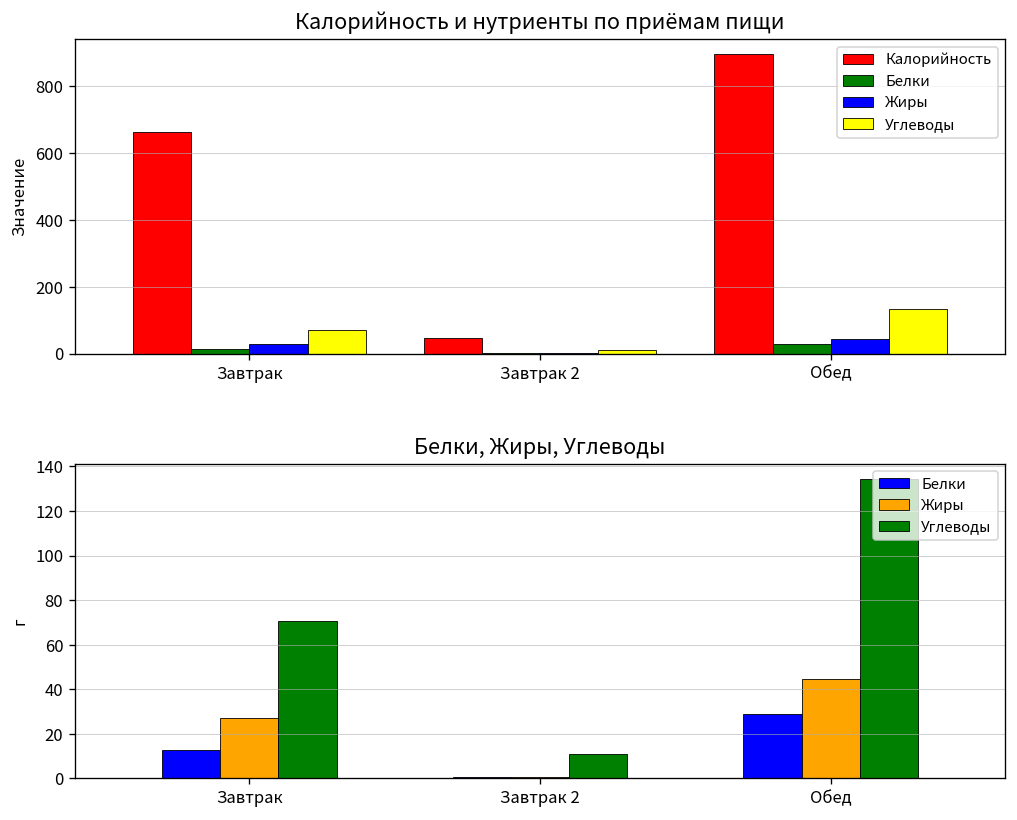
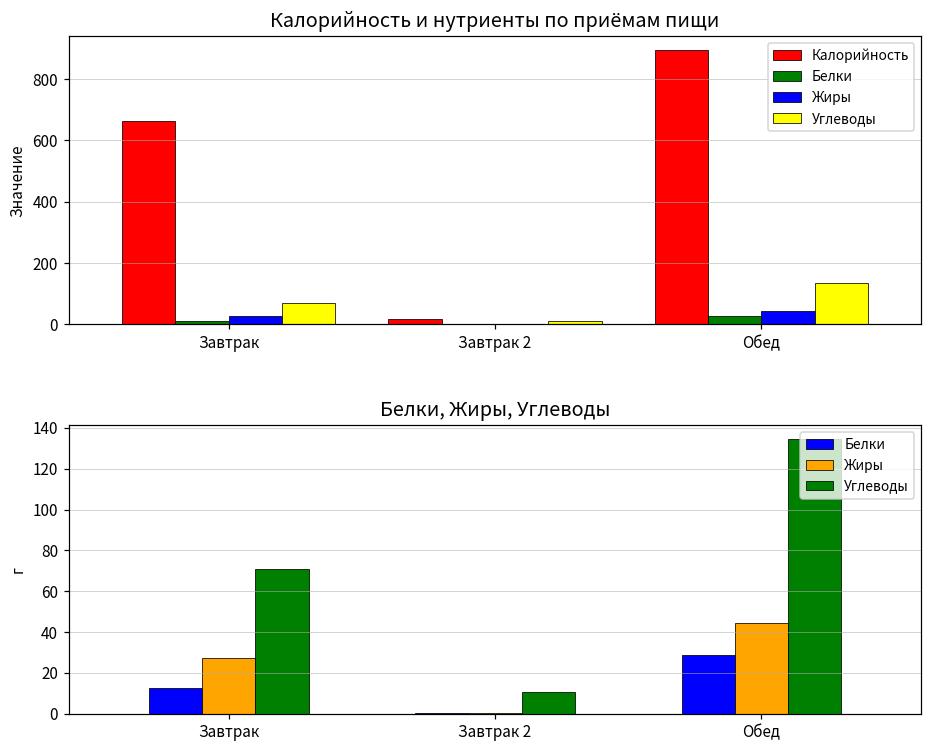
  {
    "Калорийность и нутриенты по приёмам пищи": {
      "Калорийность": {
        "Завтрак": 660,
-       "Завтрак 2": 50,
+       "Завтрак 2": 20,
        "Обед": 900
      }
    },
    "Белки, Жиры, Углеводы": {
      "Белки": {
        "Завтрак": 13,
        "Обед": 29
      },
      "Жиры": {
        "Завтрак": 27,
        "Обед": 45
      },
      "Углеводы": {
        "Завтрак": 71,
        "Завтрак 2": 11
      }
    }
  }
